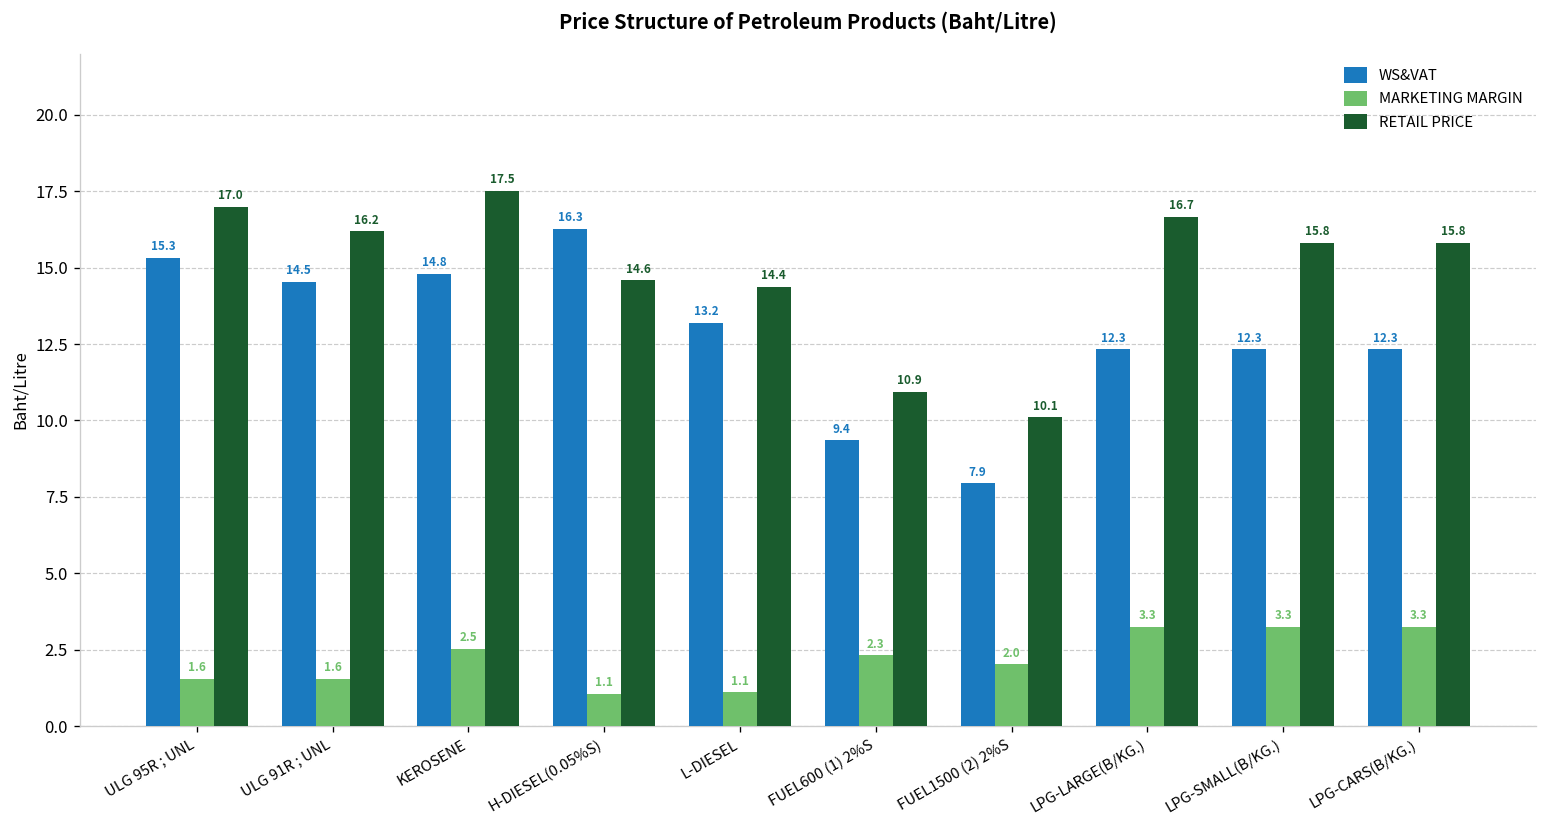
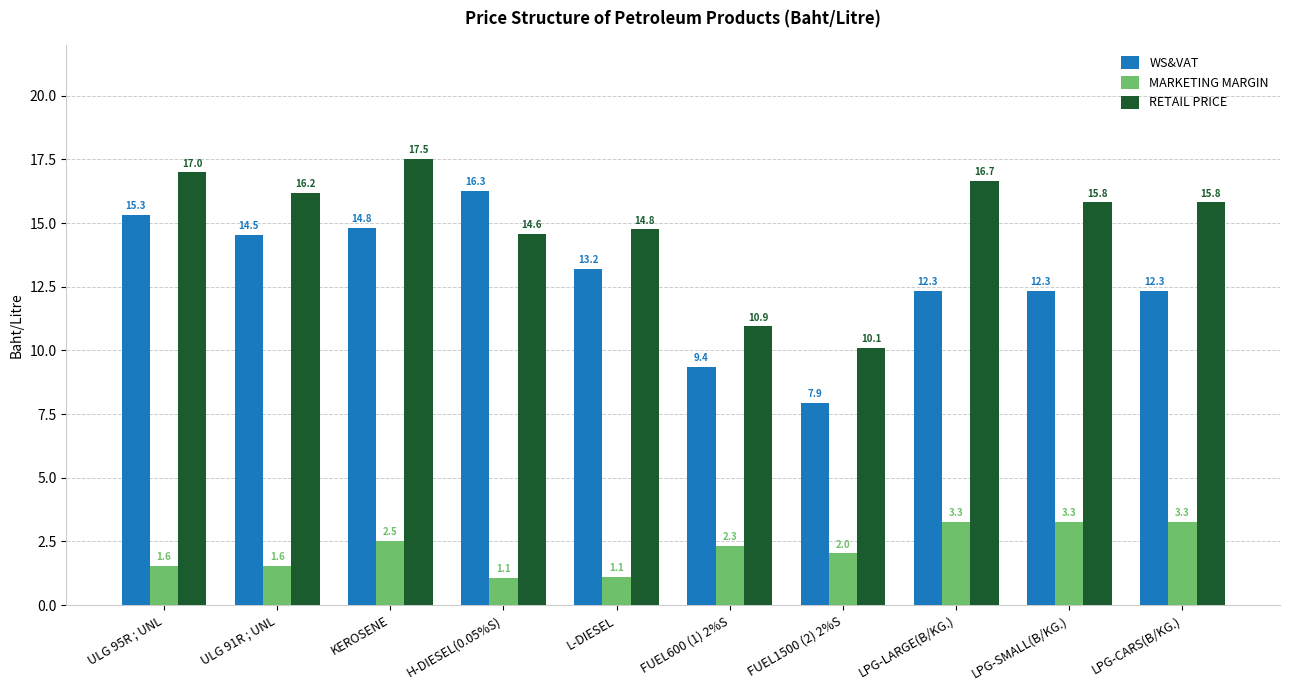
  {
    "WS&VAT": {
      "ULG 95R ; UNL": 15.3,
      "ULG 91R ; UNL": 14.5,
      "KEROSENE": 14.8,
      "H-DIESEL(0.05%S)": 16.3,
      "L-DIESEL": 13.2,
      "FUEL600 (1) 2%S": 9.4,
      "FUEL1500 (2) 2%S": 7.9,
      "LPG-LARGE(B/KG.)": 12.3,
      "LPG-SMALL(B/KG.)": 12.3,
      "LPG-CARS(B/KG.)": 12.3
    },
    "MARKETING MARGIN": {
      "ULG 95R ; UNL": 1.6,
      "ULG 91R ; UNL": 1.6,
      "KEROSENE": 2.5,
      "H-DIESEL(0.05%S)": 1.1,
      "L-DIESEL": 1.1,
      "FUEL600 (1) 2%S": 2.3,
      "FUEL1500 (2) 2%S": 2.0,
      "LPG-LARGE(B/KG.)": 3.3,
      "LPG-SMALL(B/KG.)": 3.3,
      "LPG-CARS(B/KG.)": 3.3
    },
    "RETAIL PRICE": {
      "ULG 95R ; UNL": 17.0,
      "ULG 91R ; UNL": 16.2,
      "KEROSENE": 17.5,
      "H-DIESEL(0.05%S)": 14.6,
-     "L-DIESEL": 14.4,
+     "L-DIESEL": 14.8,
      "FUEL600 (1) 2%S": 10.9,
      "FUEL1500 (2) 2%S": 10.1,
      "LPG-LARGE(B/KG.)": 16.7,
      "LPG-SMALL(B/KG.)": 15.8,
      "LPG-CARS(B/KG.)": 15.8
    }
  }
